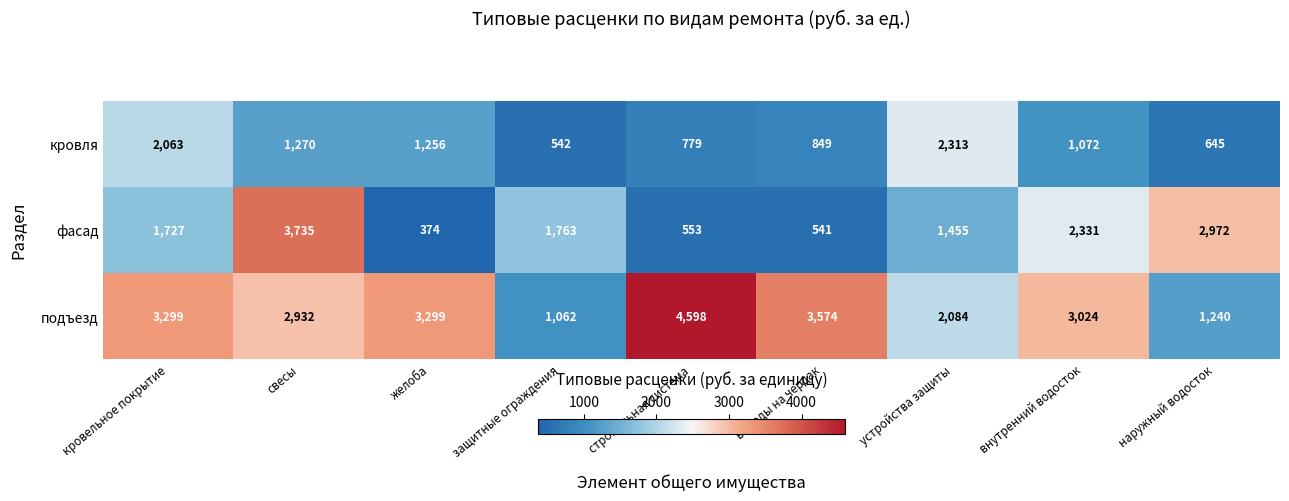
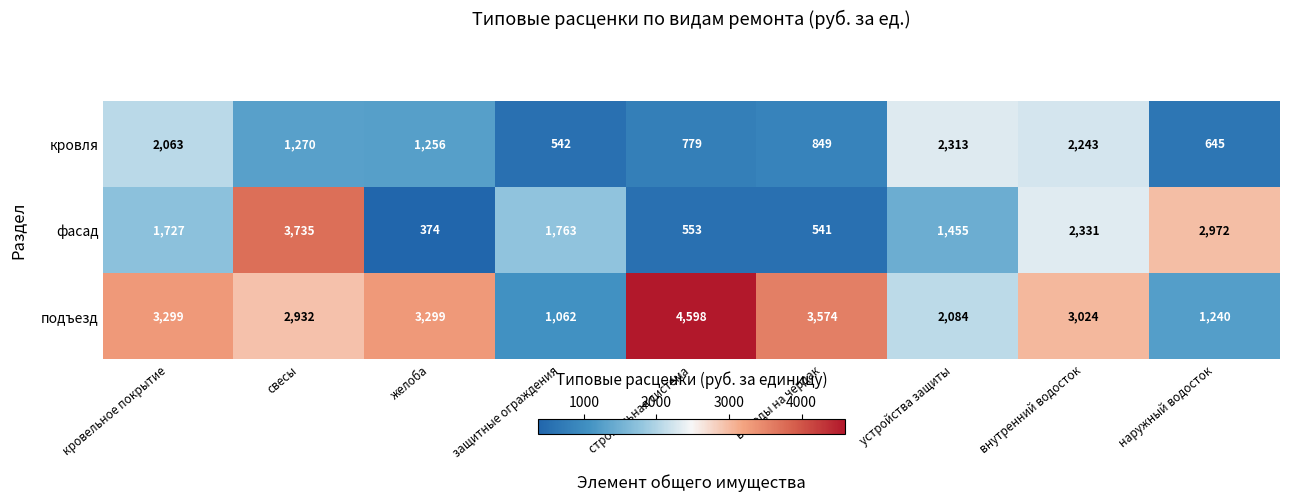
  {
    "кровля": {
      "кровельное покрытие": "2,063",
      "свесы": "1,270",
      "желоба": "1,256",
      "защитные ограждения": "542",
      "стропильная система": "779",
      "выходы на чердак": "849",
      "устройства защиты": "2,313",
-     "внутренний водосток": "1,072",
+     "внутренний водосток": "2,243",
      "наружный водосток": "645"
    },
    "фасад": {
      "кровельное покрытие": "1,727",
      "свесы": "3,735",
      "желоба": "374",
      "защитные ограждения": "1,763",
      "стропильная система": "553",
      "выходы на чердак": "541",
      "устройства защиты": "1,455",
      "внутренний водосток": "2,331",
      "наружный водосток": "2,972"
    },
    "подъезд": {
      "кровельное покрытие": "3,299",
      "свесы": "2,932",
      "желоба": "3,299",
      "защитные ограждения": "1,062",
      "стропильная система": "4,598",
      "выходы на чердак": "3,574",
      "устройства защиты": "2,084",
      "внутренний водосток": "3,024",
      "наружный водосток": "1,240"
    }
  }
